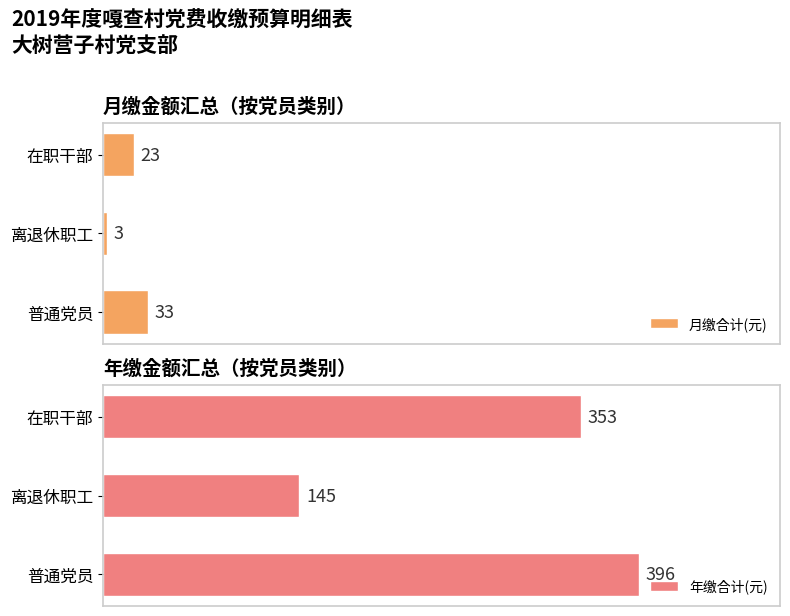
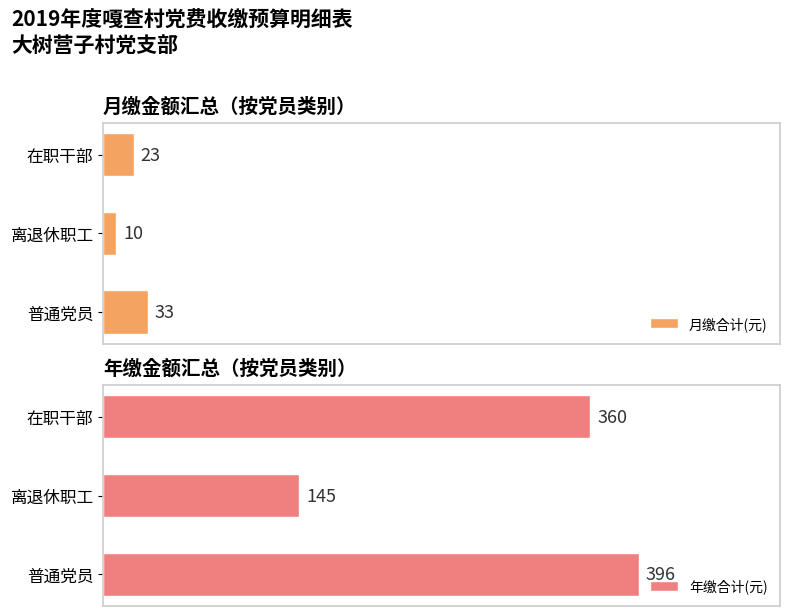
  {
    "月缴金额汇总（按党员类别）": {
      "在职干部": 23,
-     "离退休职工": 3,
+     "离退休职工": 10,
      "普通党员": 33
    },
    "年缴金额汇总（按党员类别）": {
-     "在职干部": 353,
+     "在职干部": 360,
      "离退休职工": 145,
      "普通党员": 396
    }
  }
